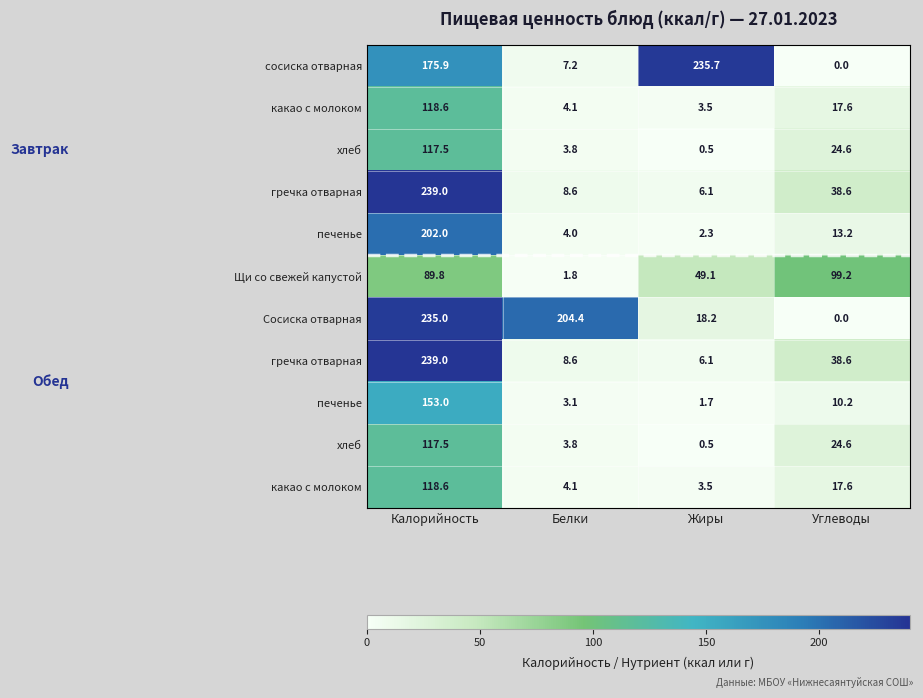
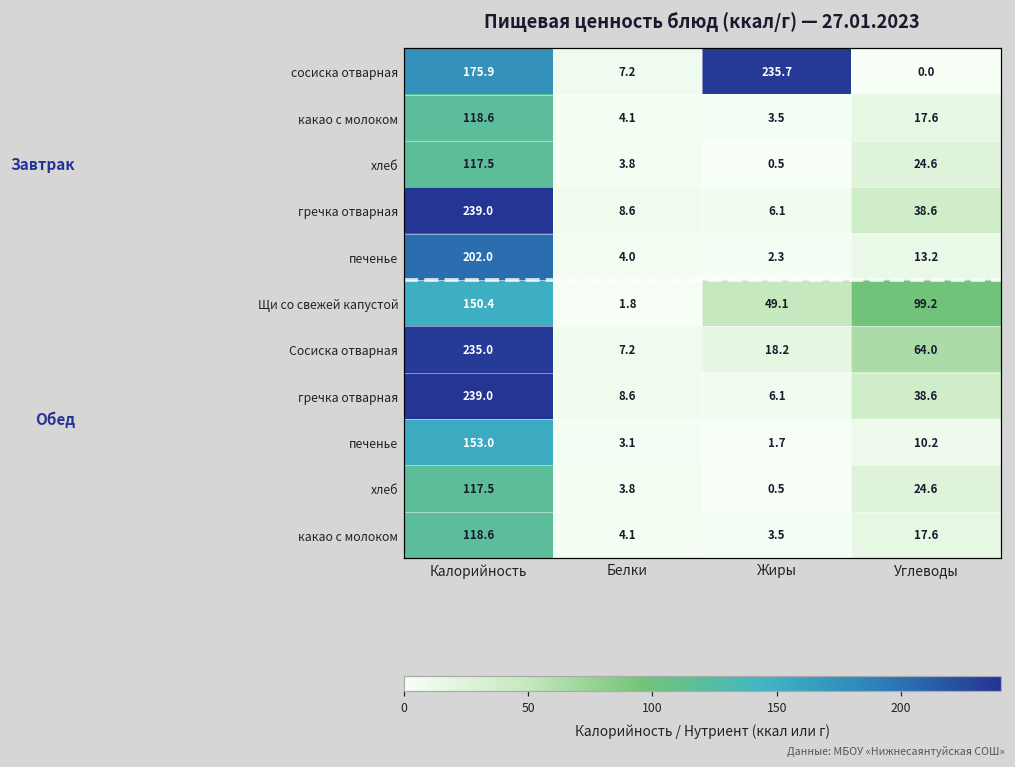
  {
    "сосиска отварная": {
      "Калорийность": 175.9,
      "Белки": 7.2,
      "Жиры": 235.7,
      "Углеводы": 0.0
    },
    "Щи со свежей капустой": {
-     "Калорийность": 89.8,
+     "Калорийность": 150.4,
      "Белки": 1.8,
      "Жиры": 49.1,
      "Углеводы": 99.2
    },
    "Сосиска отварная": {
      "Калорийность": 235.0,
-     "Белки": 204.4,
+     "Белки": 7.2,
      "Жиры": 18.2,
-     "Углеводы": 0.0
+     "Углеводы": 64.0
    }
  }
